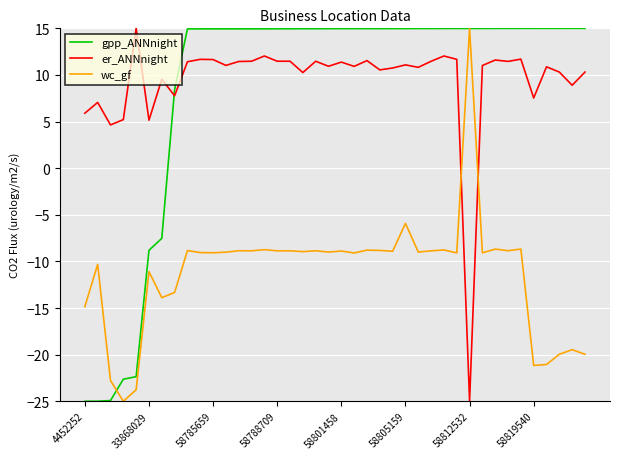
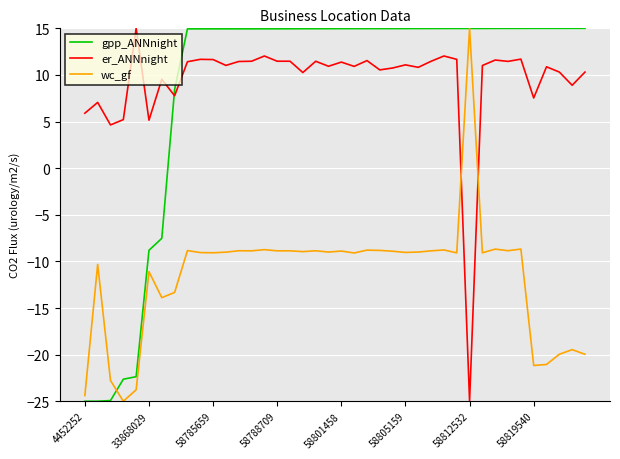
  {
    "gpp_ANNnight": {
      "4452252": -25,
      "33868029": -9,
      "58785659": 15,
      "58788709": 15,
      "58801458": 15,
      "58805159": 15,
      "58819540": 15
    },
    "er_ANNnight": {
      "4452252": 6,
      "33868029": 5,
      "58785659": 12,
      "58788709": 11,
      "58801458": 11,
      "58805159": 11,
      "58812532": -25,
      "58819540": 8
    },
    "wc_gf": {
-     "4452252": -15,
+     "4452252": -24,
      "33868029": -11,
      "58785659": -9,
      "58788709": -9,
      "58801458": -9,
-     "58805159": -6,
+     "58805159": -9,
      "58819540": -21
    }
  }
